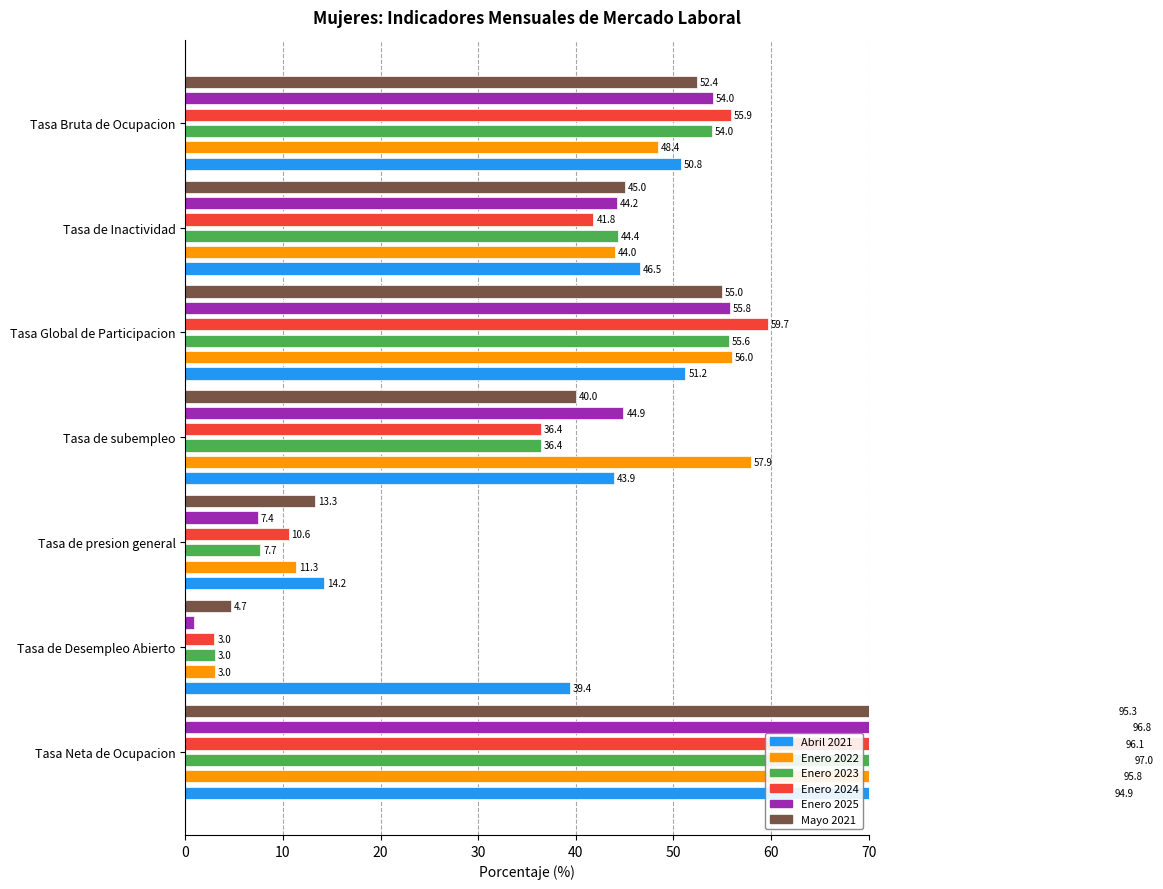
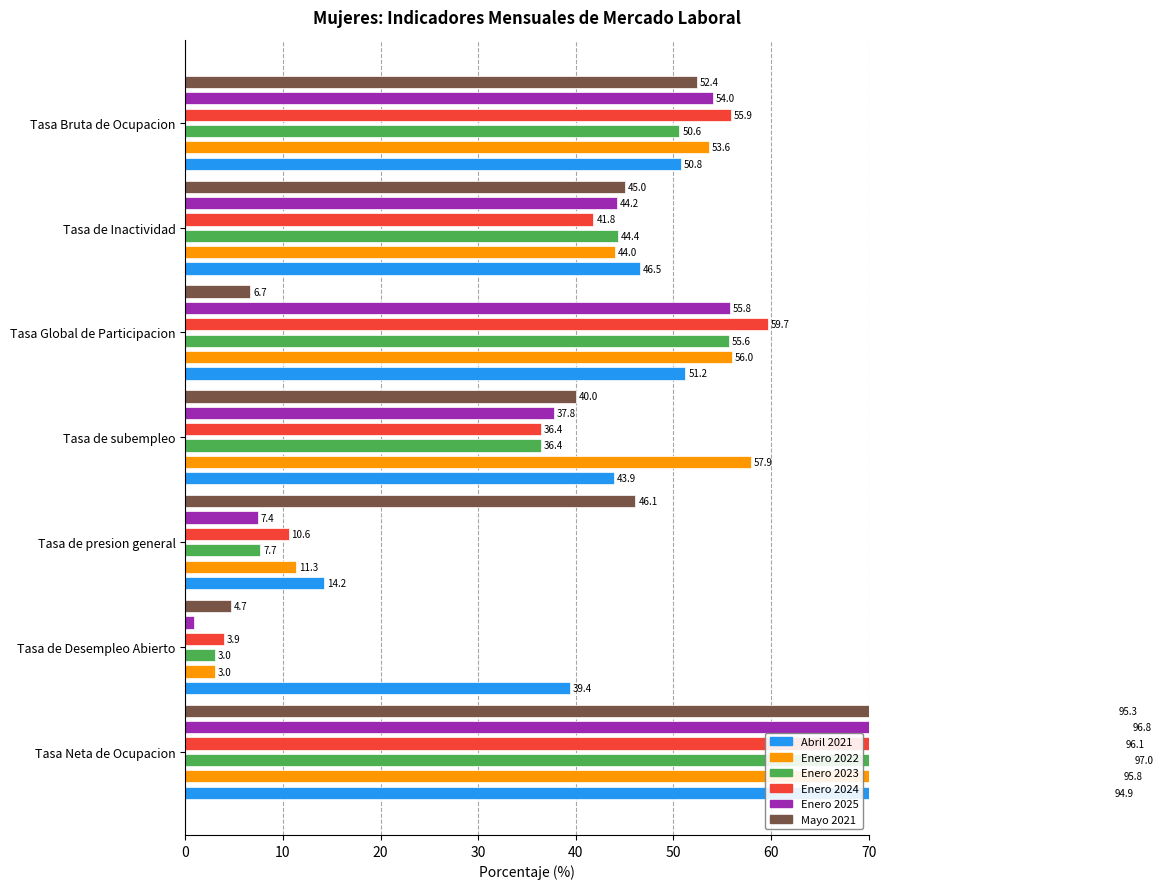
  {
    "Abril 2021": {
      "Tasa Bruta de Ocupacion": 50.8,
      "Tasa de Inactividad": 46.5,
      "Tasa Global de Participacion": 51.2,
      "Tasa de subempleo": 43.9,
      "Tasa de presion general": 14.2,
      "Tasa de Desempleo Abierto": 39.4
    },
    "Enero 2022": {
-     "Tasa Bruta de Ocupacion": 48.4,
+     "Tasa Bruta de Ocupacion": 53.6,
      "Tasa de Inactividad": 44.0,
      "Tasa Global de Participacion": 56.0,
      "Tasa de subempleo": 57.9,
      "Tasa de presion general": 11.3,
      "Tasa de Desempleo Abierto": 3.0
    },
    "Enero 2023": {
-     "Tasa Bruta de Ocupacion": 54.0,
+     "Tasa Bruta de Ocupacion": 50.6,
      "Tasa de Inactividad": 44.4,
      "Tasa Global de Participacion": 55.6,
      "Tasa de subempleo": 36.4,
      "Tasa de presion general": 7.7,
      "Tasa de Desempleo Abierto": 3.0
    },
    "Enero 2024": {
      "Tasa Bruta de Ocupacion": 55.9,
      "Tasa de Inactividad": 41.8,
      "Tasa Global de Participacion": 59.7,
      "Tasa de subempleo": 36.4,
      "Tasa de presion general": 10.6,
-     "Tasa de Desempleo Abierto": 3.0
+     "Tasa de Desempleo Abierto": 3.9
    },
    "Enero 2025": {
      "Tasa Bruta de Ocupacion": 54.0,
      "Tasa de Inactividad": 44.2,
      "Tasa Global de Participacion": 55.8,
-     "Tasa de subempleo": 44.9,
+     "Tasa de subempleo": 37.8,
      "Tasa de presion general": 7.4
    },
    "Mayo 2021": {
      "Tasa Bruta de Ocupacion": 52.4,
      "Tasa de Inactividad": 45.0,
-     "Tasa Global de Participacion": 55.0,
+     "Tasa Global de Participacion": 6.7,
      "Tasa de subempleo": 40.0,
-     "Tasa de presion general": 13.3,
+     "Tasa de presion general": 46.1,
      "Tasa de Desempleo Abierto": 4.7
    }
  }
